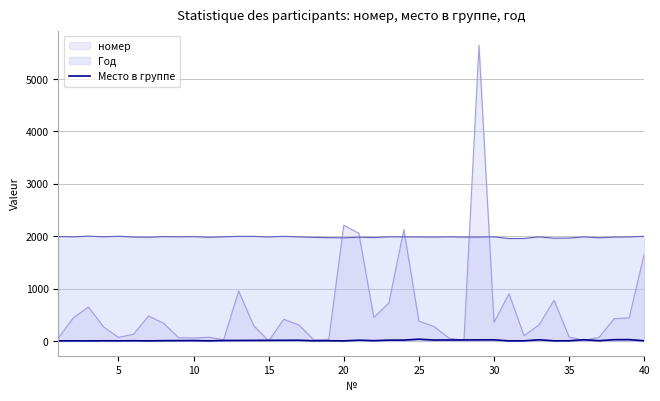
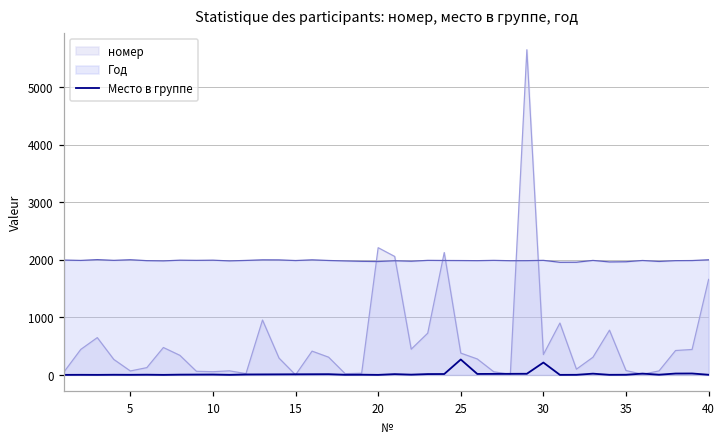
  {
    "Место в группе": {
      "5": 0,
      "10": 0,
      "20": 0,
-     "25": 0,
-     "30": 0,
+     "25": 300,
+     "30": 200,
      "35": 0,
      "40": 0
    }
  }
